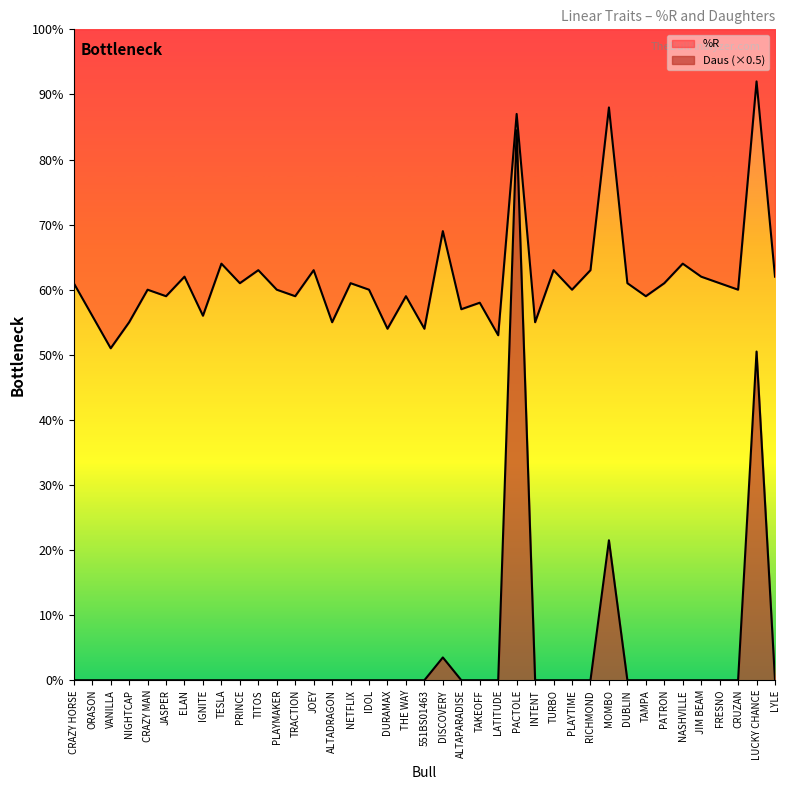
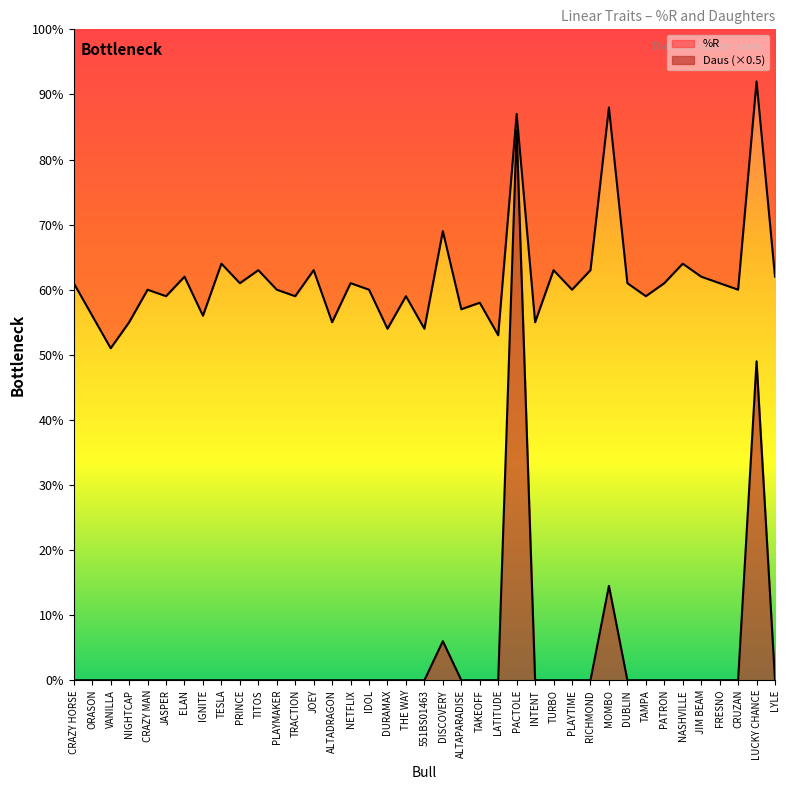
  {
    "Daus (×0.5)": {
      "CRAZY HORSE": "0%",
      "ORASON": "0%",
      "VANILLA": "0%",
      "NIGHTCAP": "0%",
      "CRAZY MAN": "0%",
      "JASPER": "0%",
      "ELAN": "0%",
      "IGNITE": "0%",
      "TESLA": "0%",
      "PRINCE": "0%",
      "TITOS": "0%",
      "PLAYMAKER": "0%",
      "TRACTION": "0%",
      "JOEY": "0%",
      "ALTADRAGON": "0%",
      "NETFLIX": "0%",
      "IDOL": "0%",
      "DURAMAX": "0%",
      "THE WAY": "0%",
      "551BS01463": "0%",
-     "DISCOVERY": "4%",
+     "DISCOVERY": "6%",
      "ALTAPARADISE": "0%",
      "TAKEOFF": "0%",
      "LATITUDE": "0%",
      "PACTOLE": "85%",
      "INTENT": "0%",
      "TURBO": "0%",
      "PLAYTIME": "0%",
      "RICHMOND": "0%",
-     "MOMBO": "22%",
+     "MOMBO": "15%",
      "DUBLIN": "0%",
      "TAMPA": "0%",
      "PATRON": "0%",
      "NASHVILLE": "0%",
      "JIM BEAM": "0%",
      "FRESNO": "0%",
      "CRUZAN": "0%",
-     "LUCKY CHANCE": "51%",
+     "LUCKY CHANCE": "49%",
      "LYLE": "0%"
    }
  }
